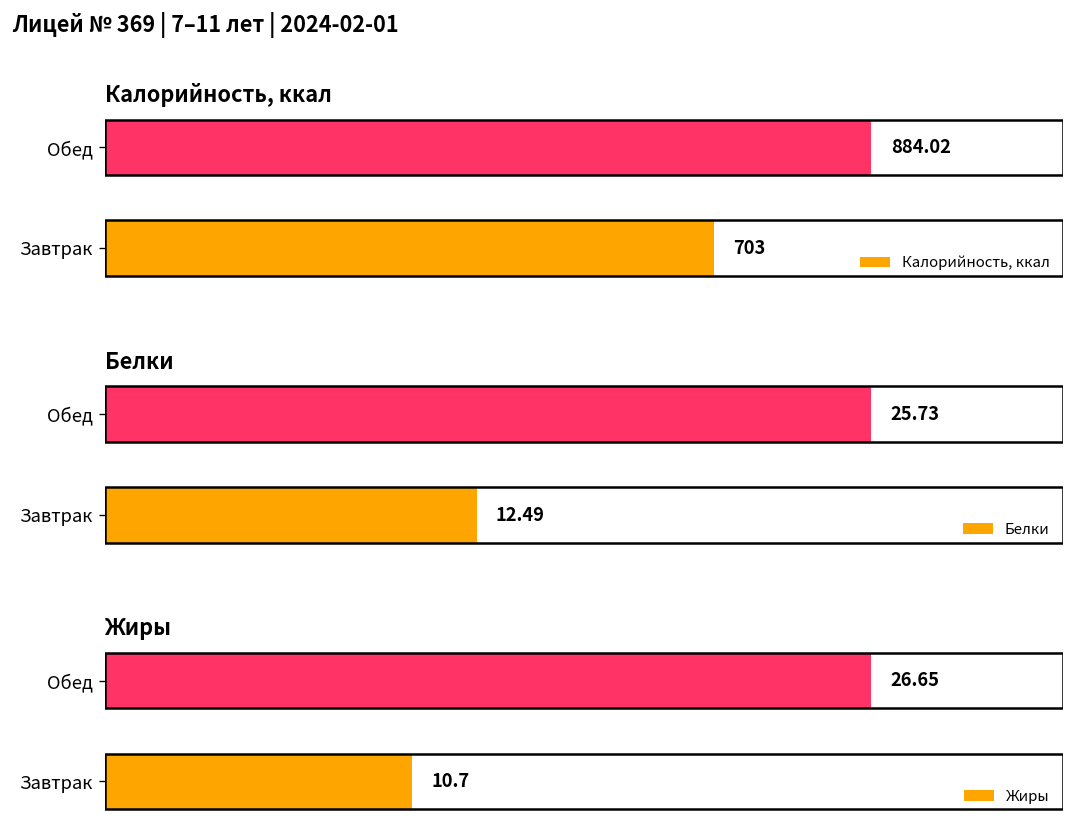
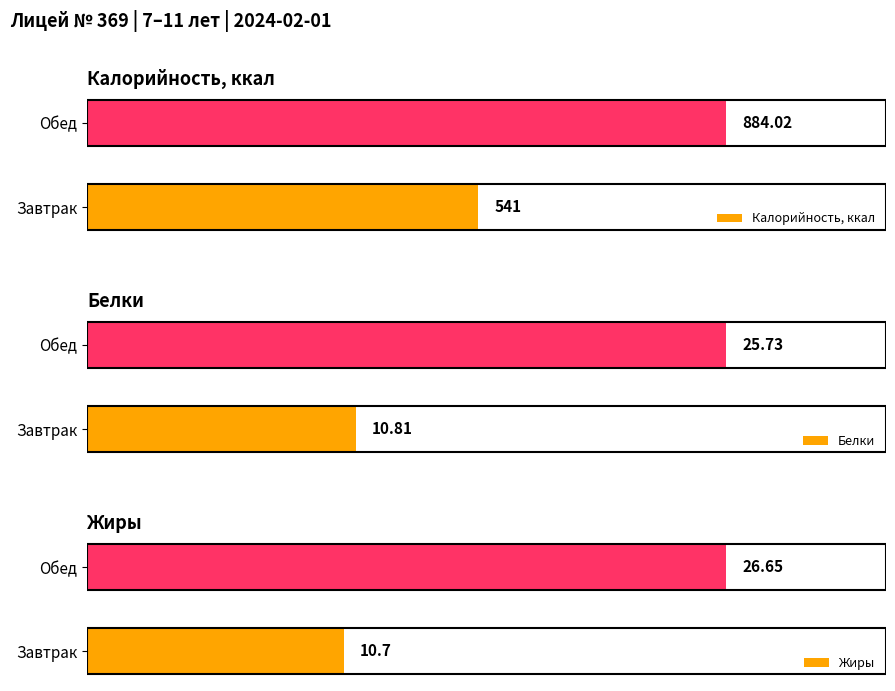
  {
    "Калорийность, ккал": {
      "Обед": 884.02,
-     "Завтрак": 703
+     "Завтрак": 541
    },
    "Белки": {
      "Обед": 25.73,
-     "Завтрак": 12.49
+     "Завтрак": 10.81
    },
    "Жиры": {
      "Обед": 26.65,
      "Завтрак": 10.7
    }
  }
